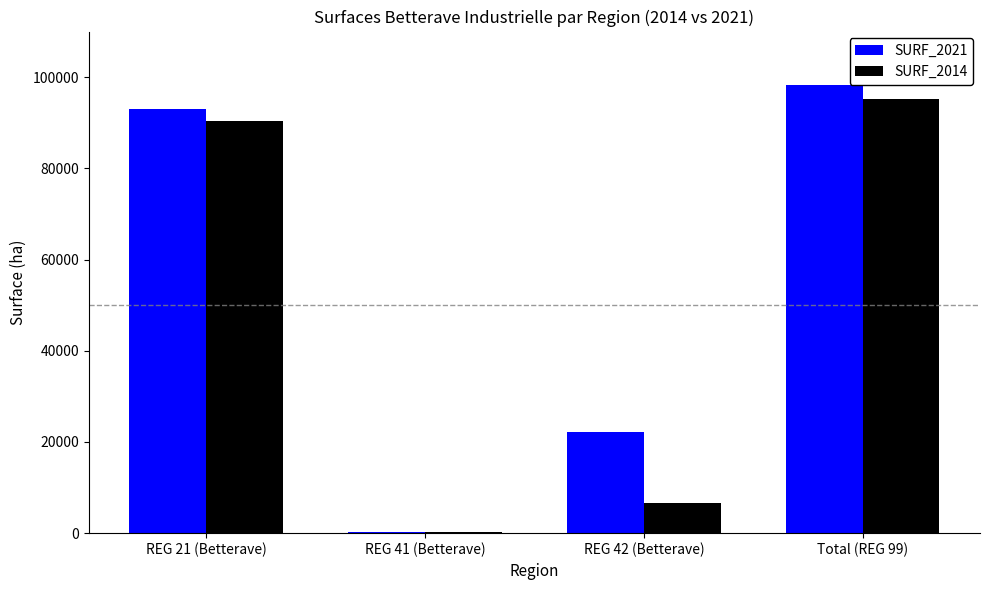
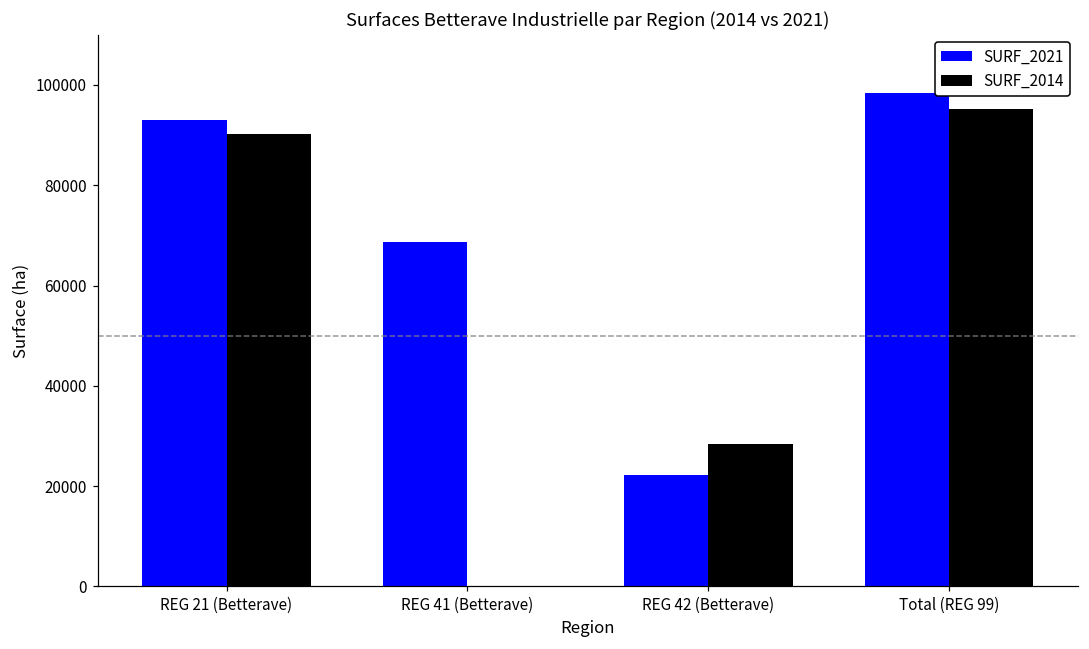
  {
    "SURF_2021": {
      "REG 21 (Betterave)": 93000,
-     "REG 41 (Betterave)": 0,
+     "REG 41 (Betterave)": 69000,
      "REG 42 (Betterave)": 22000,
      "Total (REG 99)": 98000
    },
    "SURF_2014": {
      "REG 21 (Betterave)": 90000,
-     "REG 42 (Betterave)": 7000,
+     "REG 42 (Betterave)": 28000,
      "Total (REG 99)": 95000
    }
  }
